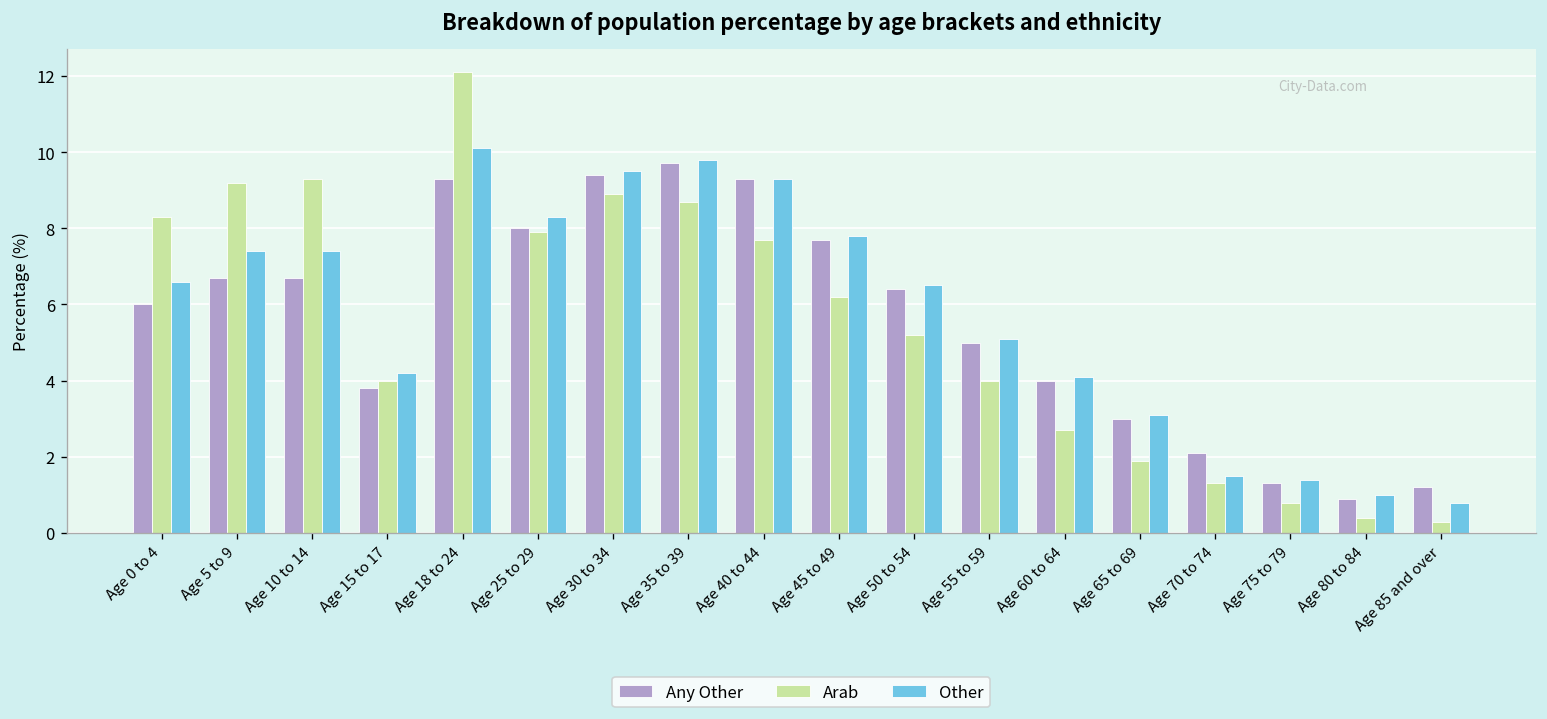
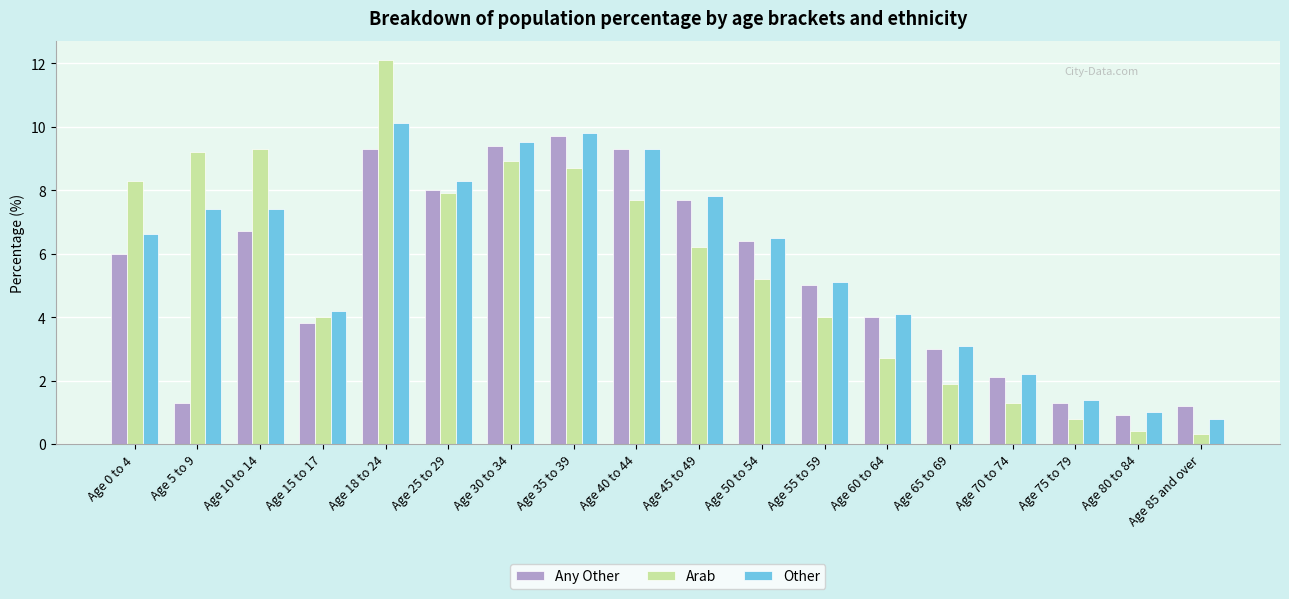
  {
    "Any Other": {
      "Age 0 to 4": 6.0,
-     "Age 5 to 9": 6.7,
+     "Age 5 to 9": 1.3,
      "Age 10 to 14": 6.7,
      "Age 15 to 17": 3.8,
      "Age 18 to 24": 9.3,
      "Age 25 to 29": 8.0,
      "Age 30 to 34": 9.4,
      "Age 35 to 39": 9.7,
      "Age 40 to 44": 9.3,
      "Age 45 to 49": 7.7,
      "Age 50 to 54": 6.4,
      "Age 55 to 59": 5.0,
      "Age 60 to 64": 4.0,
      "Age 65 to 69": 3.0,
      "Age 70 to 74": 2.1,
      "Age 75 to 79": 1.3,
      "Age 80 to 84": 0.9,
      "Age 85 and over": 1.2
    },
    "Arab": {
      "Age 0 to 4": 8.3,
      "Age 5 to 9": 9.2,
      "Age 10 to 14": 9.3,
      "Age 15 to 17": 4.0,
      "Age 18 to 24": 12.1,
      "Age 25 to 29": 7.9,
      "Age 30 to 34": 8.9,
      "Age 35 to 39": 8.7,
      "Age 40 to 44": 7.7,
      "Age 45 to 49": 6.2,
      "Age 50 to 54": 5.2,
      "Age 55 to 59": 4.0,
      "Age 60 to 64": 2.7,
      "Age 65 to 69": 1.9,
      "Age 70 to 74": 1.3,
      "Age 75 to 79": 0.8,
      "Age 80 to 84": 0.4,
      "Age 85 and over": 0.3
    },
    "Other": {
      "Age 0 to 4": 6.6,
      "Age 5 to 9": 7.4,
      "Age 10 to 14": 7.4,
      "Age 15 to 17": 4.2,
      "Age 18 to 24": 10.1,
      "Age 25 to 29": 8.3,
      "Age 30 to 34": 9.5,
      "Age 35 to 39": 9.8,
      "Age 40 to 44": 9.3,
      "Age 45 to 49": 7.8,
      "Age 50 to 54": 6.5,
      "Age 55 to 59": 5.1,
      "Age 60 to 64": 4.1,
      "Age 65 to 69": 3.1,
-     "Age 70 to 74": 1.5,
+     "Age 70 to 74": 2.2,
      "Age 75 to 79": 1.4,
      "Age 80 to 84": 1.0,
      "Age 85 and over": 0.8
    }
  }
